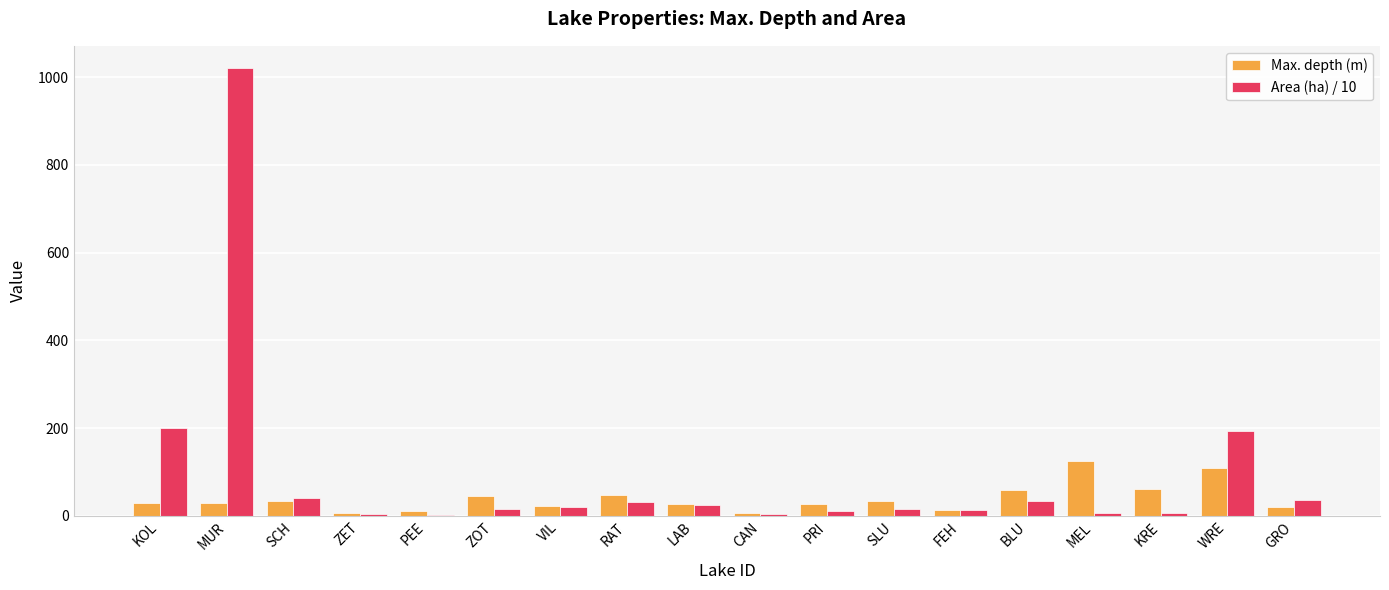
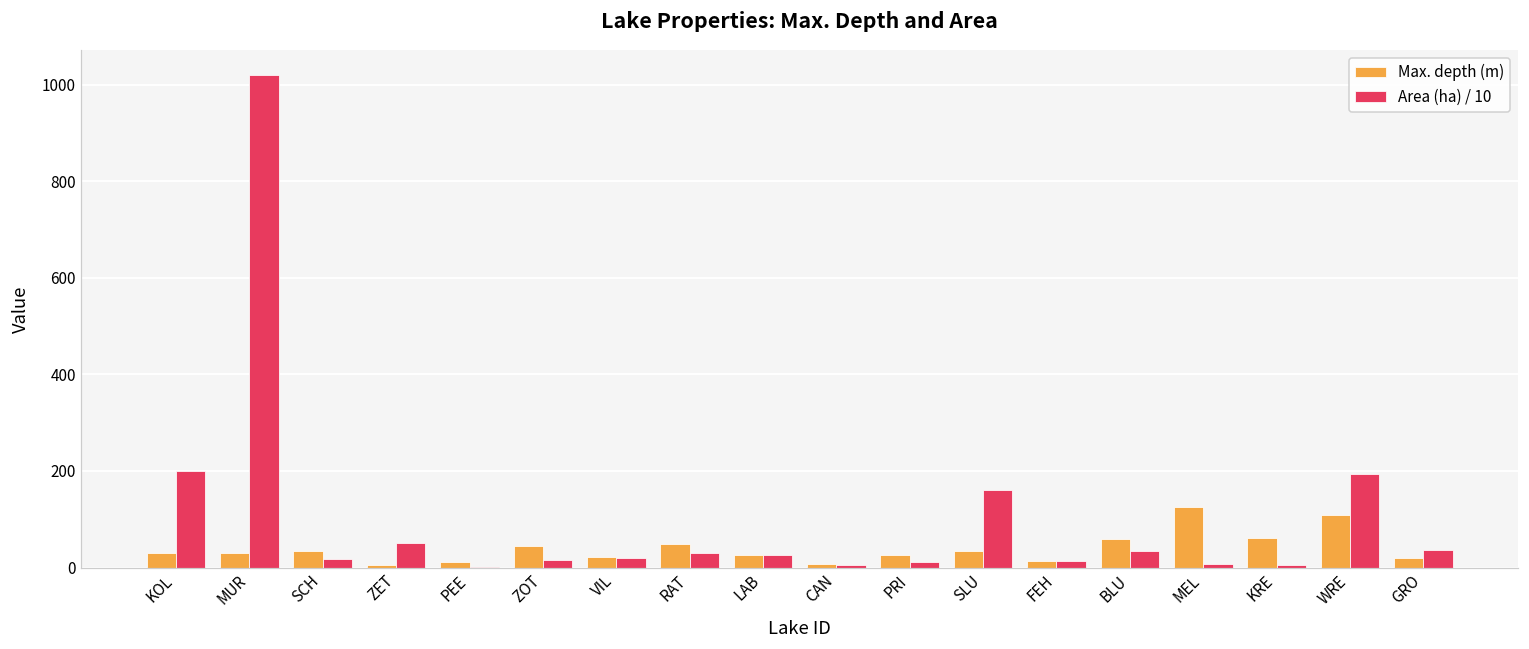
  {
    "Max. depth (m)": {
      "KOL": 30,
      "MUR": 30,
      "SCH": 30,
      "ZET": 10,
      "PEE": 10,
      "ZOT": 50,
      "VIL": 20,
      "RAT": 50,
      "LAB": 30,
      "CAN": 10,
      "PRI": 30,
      "SLU": 30,
      "FEH": 10,
      "BLU": 60,
      "MEL": 120,
      "KRE": 60,
      "WRE": 110,
      "GRO": 20
    },
    "Area (ha) / 10": {
      "KOL": 200,
      "MUR": 1020,
-     "SCH": 40,
-     "ZET": 0,
+     "SCH": 20,
+     "ZET": 50,
      "ZOT": 10,
      "VIL": 20,
      "RAT": 30,
      "LAB": 30,
      "PRI": 10,
-     "SLU": 10,
+     "SLU": 160,
      "FEH": 10,
      "BLU": 30,
      "MEL": 10,
      "KRE": 10,
      "WRE": 190,
      "GRO": 40
    }
  }
